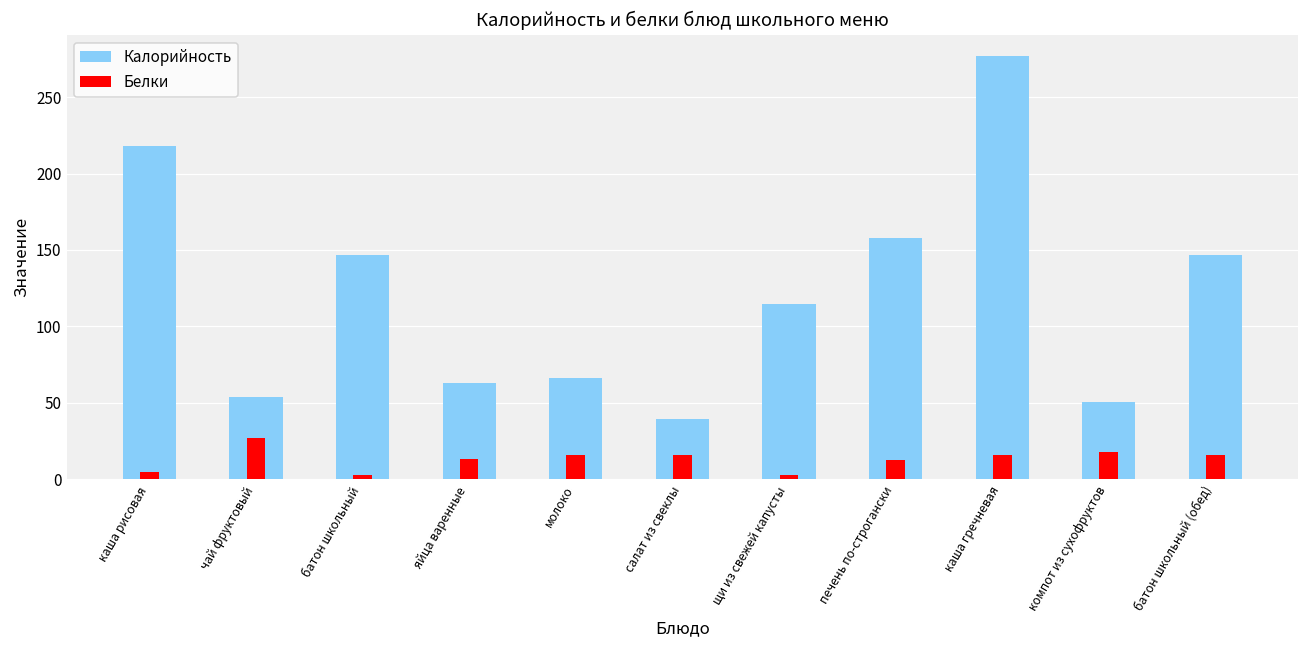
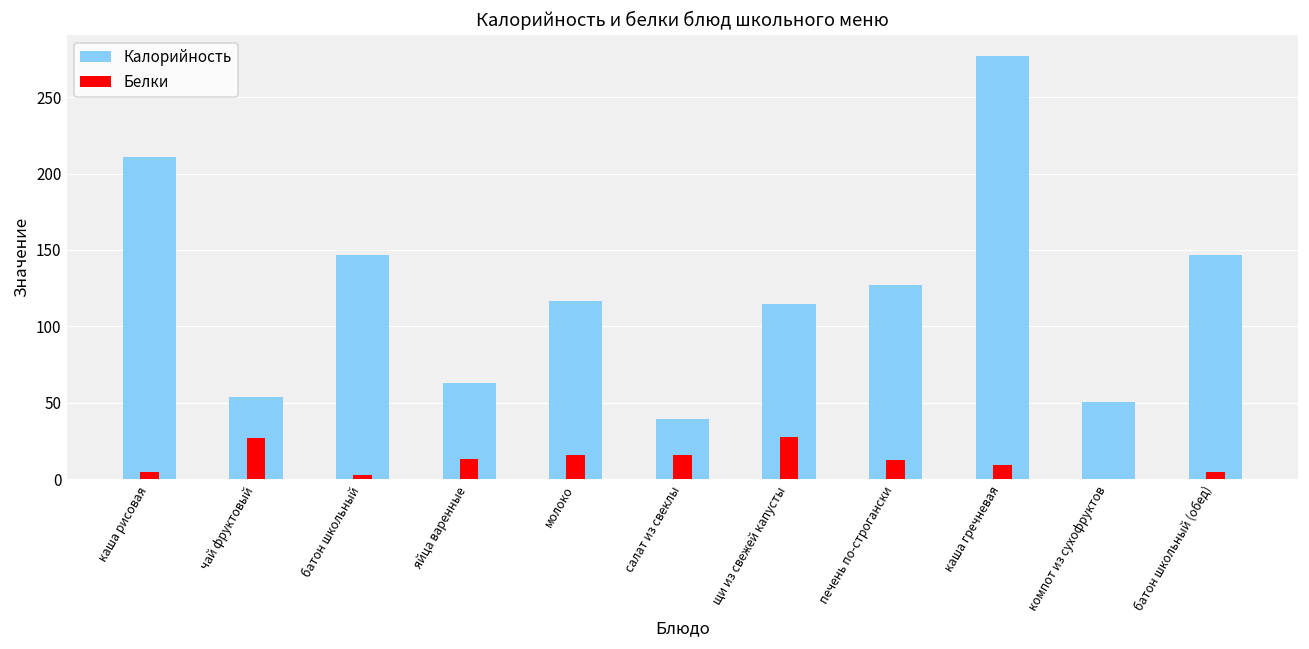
  {
    "Калорийность": {
-     "каша рисовая": 218,
+     "каша рисовая": 211,
      "чай фруктовый": 54,
      "батон школьный": 147,
      "яйца варенные": 63,
-     "молоко": 66,
+     "молоко": 116,
      "салат из свеклы": 40,
      "щи из свежей капусты": 115,
-     "печень по-строгански": 158,
+     "печень по-строгански": 127,
      "каша гречневая": 277,
      "компот из сухофруктов": 51,
      "батон школьный (обед)": 147
    },
    "Белки": {
-     "щи из свежей капусты": 3,
-     "каша гречневая": 16,
-     "компот из сухофруктов": 18,
-     "батон школьный (обед)": 16
+     "щи из свежей капусты": 28,
+     "каша гречневая": 10,
+     "компот из сухофруктов": 0,
+     "батон школьный (обед)": 5
    }
  }
